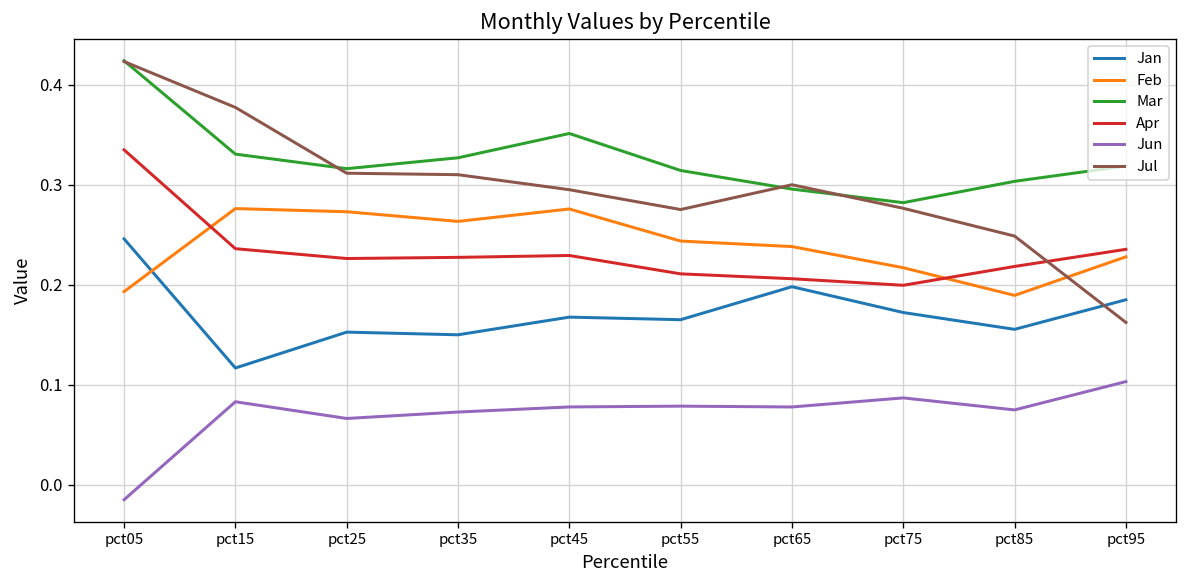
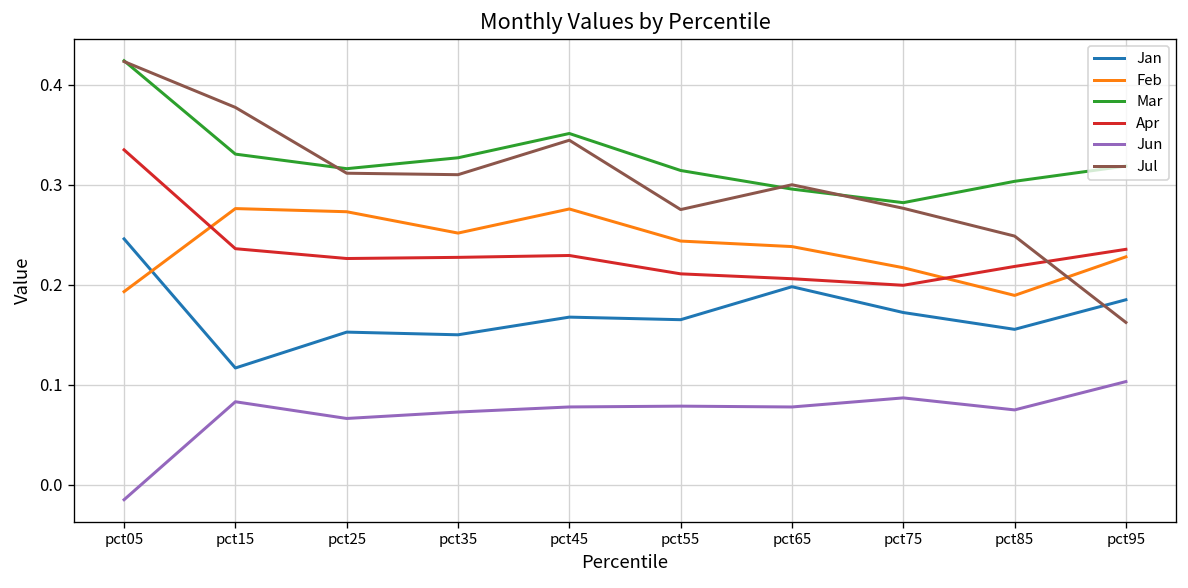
  {
    "Jan": {
      "pct05": 0.25,
      "pct15": 0.12,
      "pct25": 0.15,
      "pct35": 0.15,
      "pct45": 0.17,
      "pct55": 0.17,
      "pct65": 0.20,
      "pct75": 0.17,
      "pct85": 0.16,
      "pct95": 0.19
    },
    "Feb": {
      "pct05": 0.19,
      "pct15": 0.28,
      "pct25": 0.27,
-     "pct35": 0.26,
+     "pct35": 0.25,
      "pct45": 0.28,
      "pct55": 0.24,
      "pct65": 0.24,
      "pct75": 0.22,
      "pct85": 0.19,
      "pct95": 0.23
    },
    "Mar": {
      "pct15": 0.33,
      "pct25": 0.32,
      "pct35": 0.33,
      "pct45": 0.35,
      "pct55": 0.31,
      "pct65": 0.30,
      "pct75": 0.28,
      "pct85": 0.30
    },
    "Apr": {
      "pct05": 0.33,
      "pct15": 0.24,
      "pct25": 0.23,
      "pct35": 0.23,
      "pct45": 0.23,
      "pct55": 0.21,
      "pct65": 0.21,
      "pct75": 0.20,
      "pct85": 0.22,
      "pct95": 0.24
    },
    "Jun": {
      "pct05": -0.01,
      "pct15": 0.08,
      "pct25": 0.07,
      "pct35": 0.07,
      "pct45": 0.08,
      "pct55": 0.08,
      "pct65": 0.08,
      "pct75": 0.09,
      "pct85": 0.07,
      "pct95": 0.10
    },
    "Jul": {
      "pct15": 0.38,
      "pct25": 0.31,
      "pct35": 0.31,
-     "pct45": 0.30,
+     "pct45": 0.34,
      "pct55": 0.28,
      "pct65": 0.30,
      "pct75": 0.28,
      "pct85": 0.25,
      "pct95": 0.16
    }
  }
